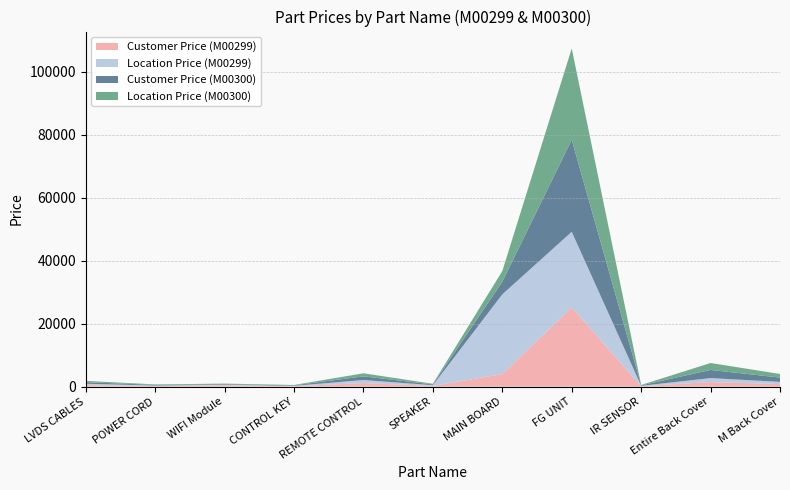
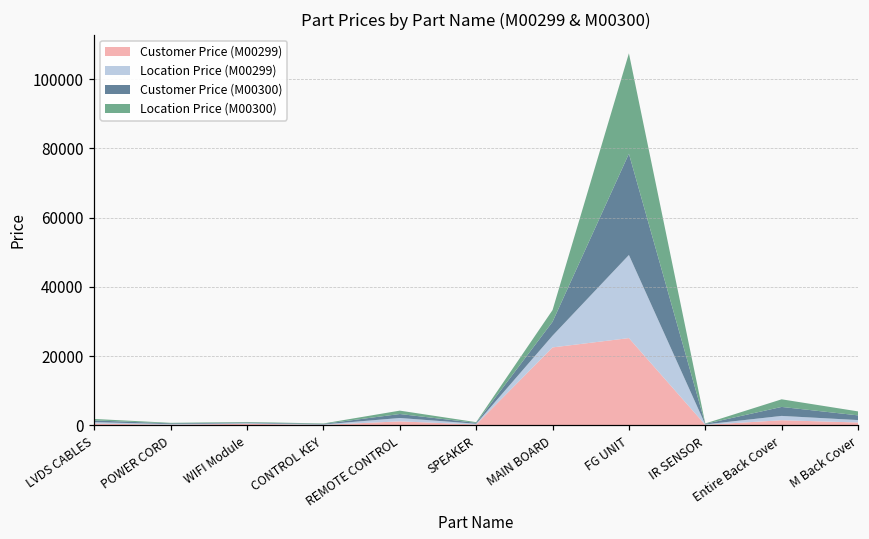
  {
    "Customer Price (M00299)": {
      "REMOTE CONTROL": 1000,
-     "MAIN BOARD": 4000,
+     "MAIN BOARD": 23000,
      "FG UNIT": 25000,
      "Entire Back Cover": 1000
    },
    "Location Price (M00299)": {
      "REMOTE CONTROL": 1000,
-     "MAIN BOARD": 25000,
+     "MAIN BOARD": 3000,
      "FG UNIT": 24000,
      "Entire Back Cover": 1000
    }
  }
